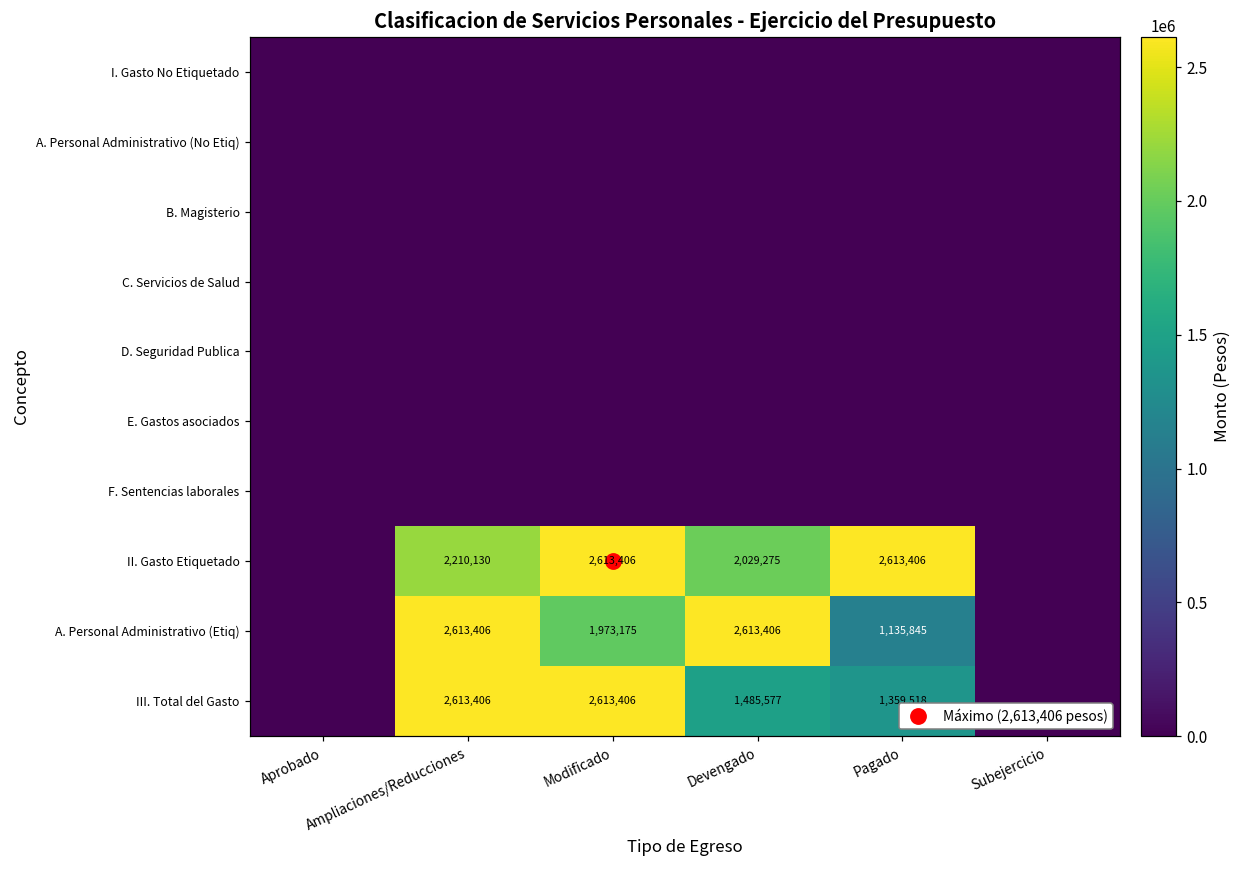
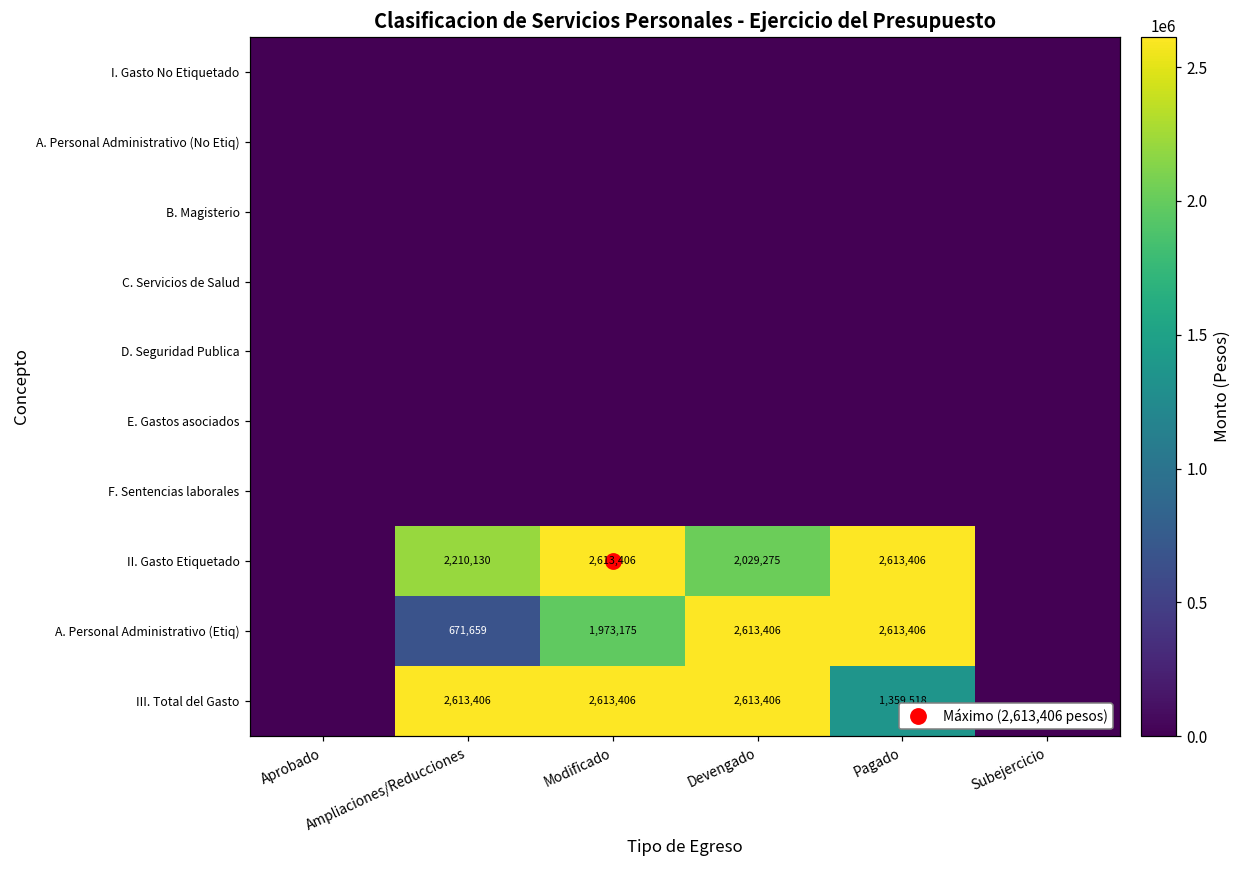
  {
    "II. Gasto Etiquetado": {
      "Ampliaciones/Reducciones": "2,210,130",
      "Devengado": "2,029,275",
      "Pagado": "2,613,406"
    },
    "A. Personal Administrativo (Etiq)": {
-     "Ampliaciones/Reducciones": "2,613,406",
+     "Ampliaciones/Reducciones": "671,659",
      "Modificado": "1,973,175",
      "Devengado": "2,613,406",
-     "Pagado": "1,135,845"
+     "Pagado": "2,613,406"
    },
    "III. Total del Gasto": {
      "Ampliaciones/Reducciones": "2,613,406",
      "Modificado": "2,613,406",
-     "Devengado": "1,485,577"
+     "Devengado": "2,613,406"
    }
  }
